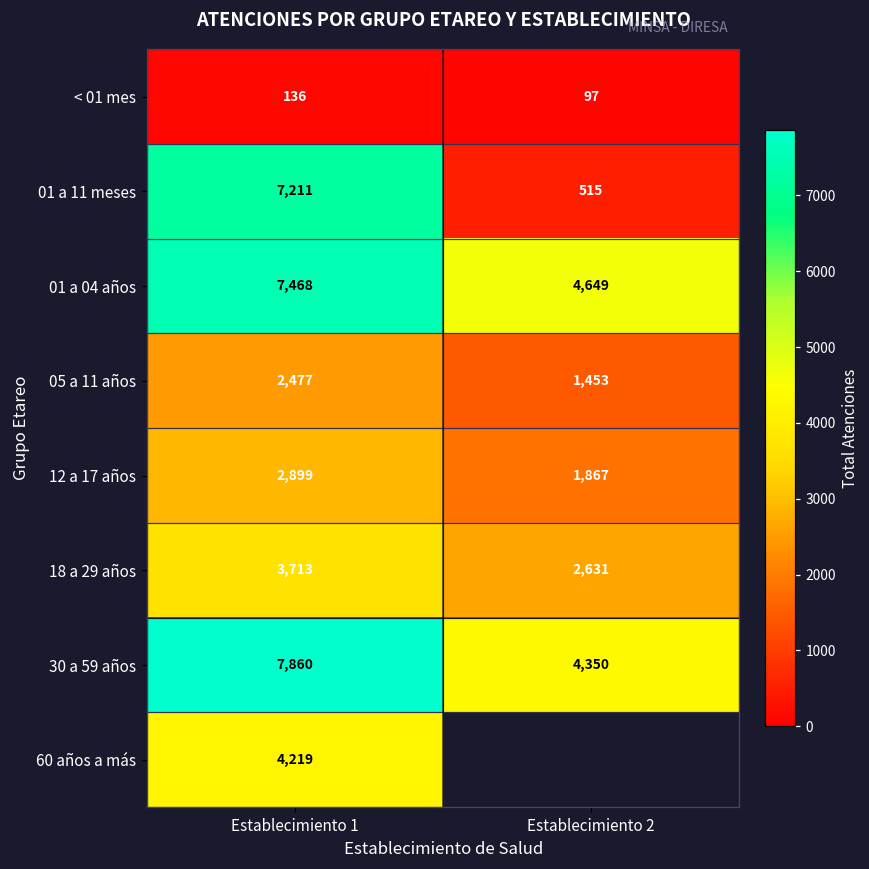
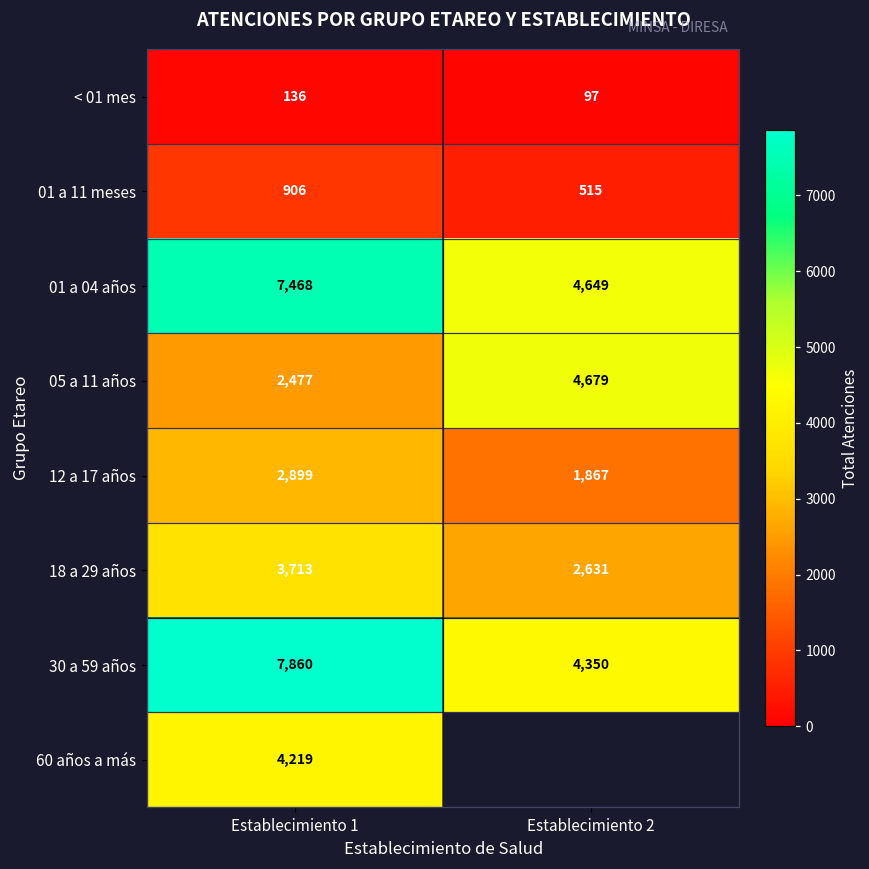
  {
    "< 01 mes": {
      "Establecimiento 1": "136",
      "Establecimiento 2": "97"
    },
    "01 a 11 meses": {
-     "Establecimiento 1": "7,211",
+     "Establecimiento 1": "906",
      "Establecimiento 2": "515"
    },
    "01 a 04 años": {
      "Establecimiento 1": "7,468",
      "Establecimiento 2": "4,649"
    },
    "05 a 11 años": {
      "Establecimiento 1": "2,477",
-     "Establecimiento 2": "1,453"
+     "Establecimiento 2": "4,679"
    },
    "12 a 17 años": {
      "Establecimiento 1": "2,899",
      "Establecimiento 2": "1,867"
    },
    "18 a 29 años": {
      "Establecimiento 1": "3,713",
      "Establecimiento 2": "2,631"
    },
    "30 a 59 años": {
      "Establecimiento 1": "7,860",
      "Establecimiento 2": "4,350"
    },
    "60 años a más": {
      "Establecimiento 1": "4,219"
    }
  }
